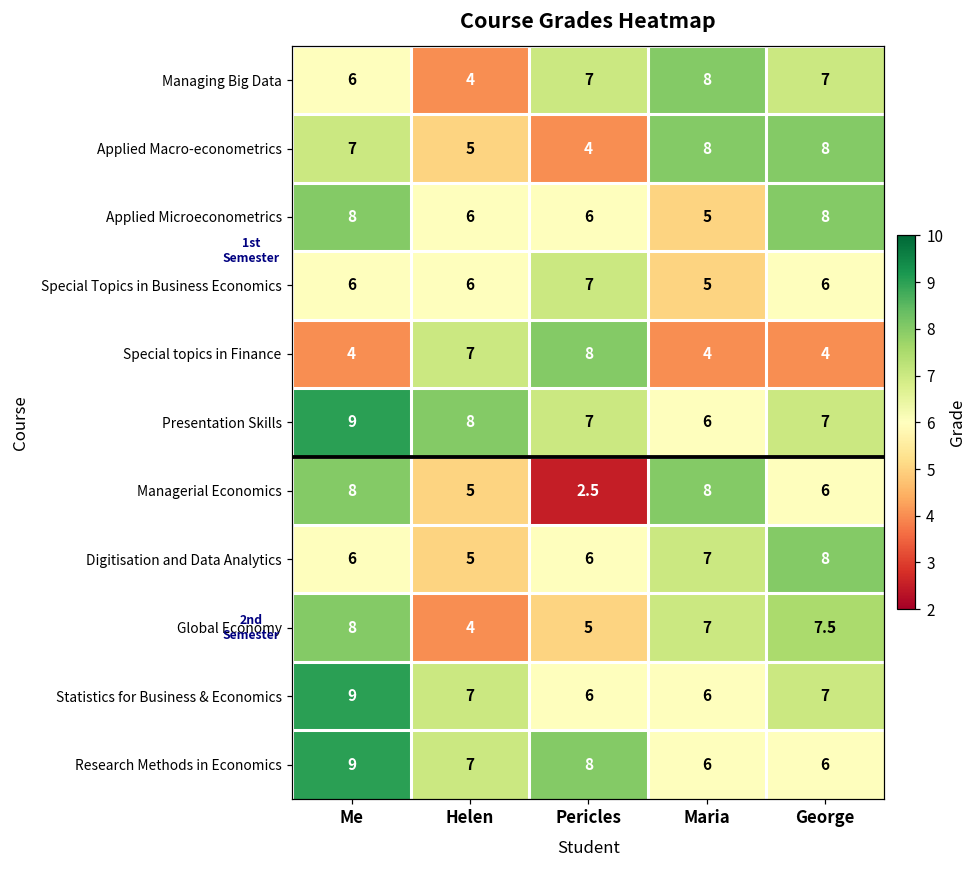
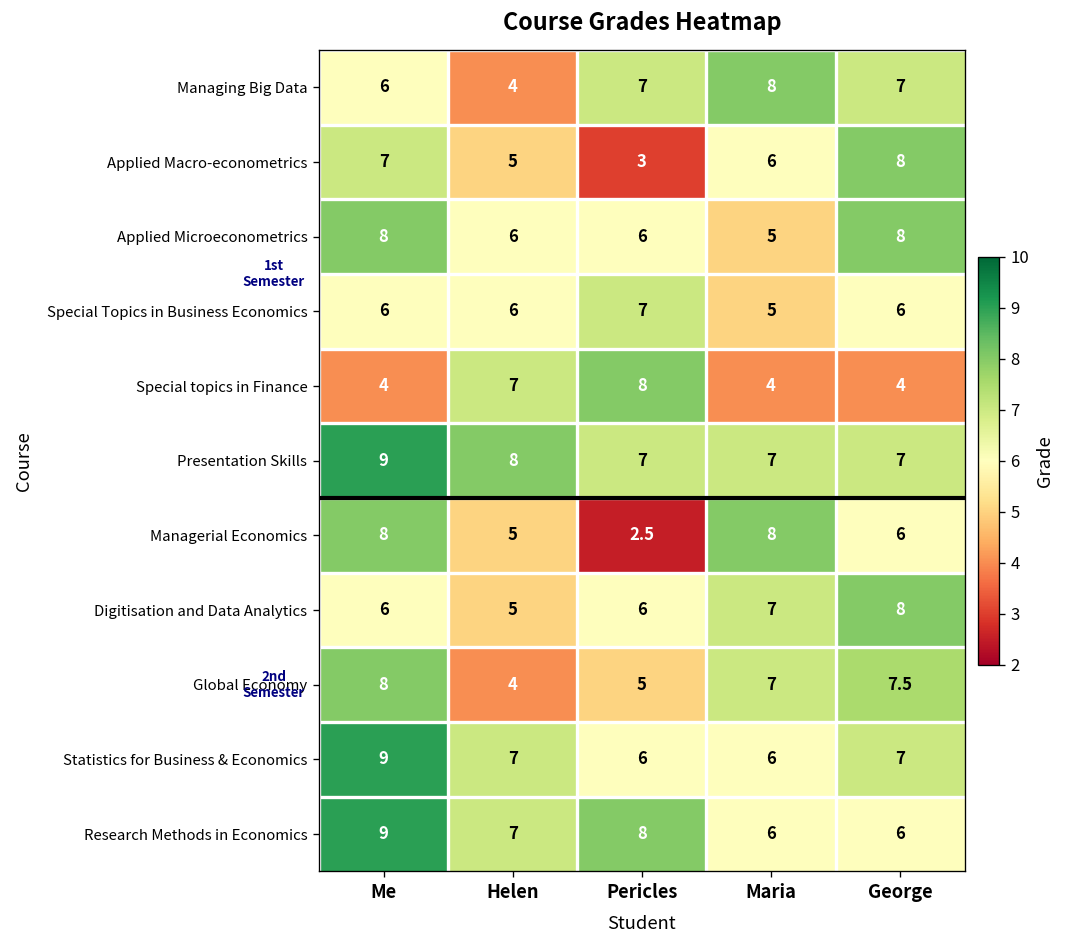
  {
    "Managing Big Data": {
      "Me": 6,
      "Helen": 4,
      "Pericles": 7,
      "Maria": 8,
      "George": 7
    },
    "Applied Macro-econometrics": {
      "Me": 7,
      "Helen": 5,
-     "Pericles": 4,
-     "Maria": 8,
+     "Pericles": 3,
+     "Maria": 6,
      "George": 8
    },
    "Applied Microeconometrics": {
      "Me": 8,
      "Helen": 6,
      "Pericles": 6,
      "Maria": 5,
      "George": 8
    },
    "Special Topics in Business Economics": {
      "Me": 6,
      "Helen": 6,
      "Pericles": 7,
      "Maria": 5,
      "George": 6
    },
    "Special topics in Finance": {
      "Me": 4,
      "Helen": 7,
      "Pericles": 8,
      "Maria": 4,
      "George": 4
    },
    "Presentation Skills": {
      "Me": 9,
      "Helen": 8,
      "Pericles": 7,
-     "Maria": 6,
+     "Maria": 7,
      "George": 7
    },
    "Managerial Economics": {
      "Me": 8,
      "Helen": 5,
      "Pericles": 2.5,
      "Maria": 8,
      "George": 6
    },
    "Digitisation and Data Analytics": {
      "Me": 6,
      "Helen": 5,
      "Pericles": 6,
      "Maria": 7,
      "George": 8
    },
    "Global Economy": {
      "Me": 8,
      "Helen": 4,
      "Pericles": 5,
      "Maria": 7,
      "George": 7.5
    },
    "Statistics for Business & Economics": {
      "Me": 9,
      "Helen": 7,
      "Pericles": 6,
      "Maria": 6,
      "George": 7
    },
    "Research Methods in Economics": {
      "Me": 9,
      "Helen": 7,
      "Pericles": 8,
      "Maria": 6,
      "George": 6
    }
  }
